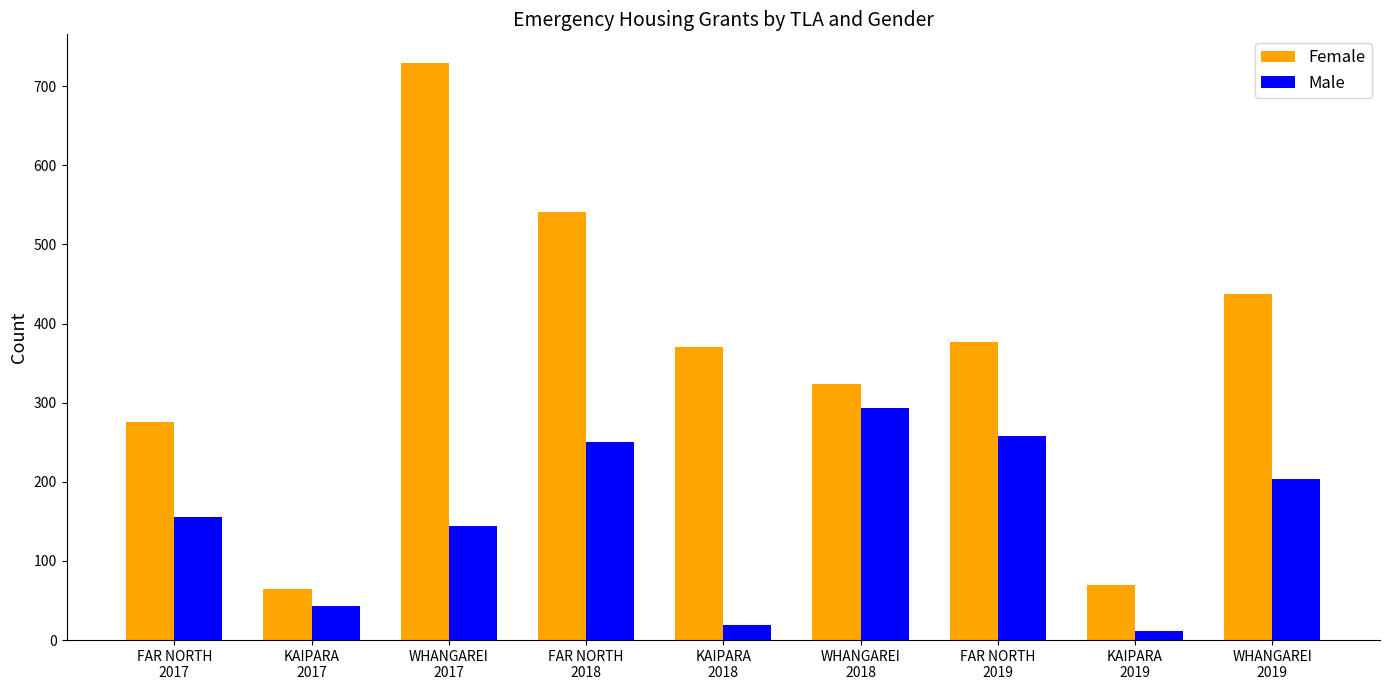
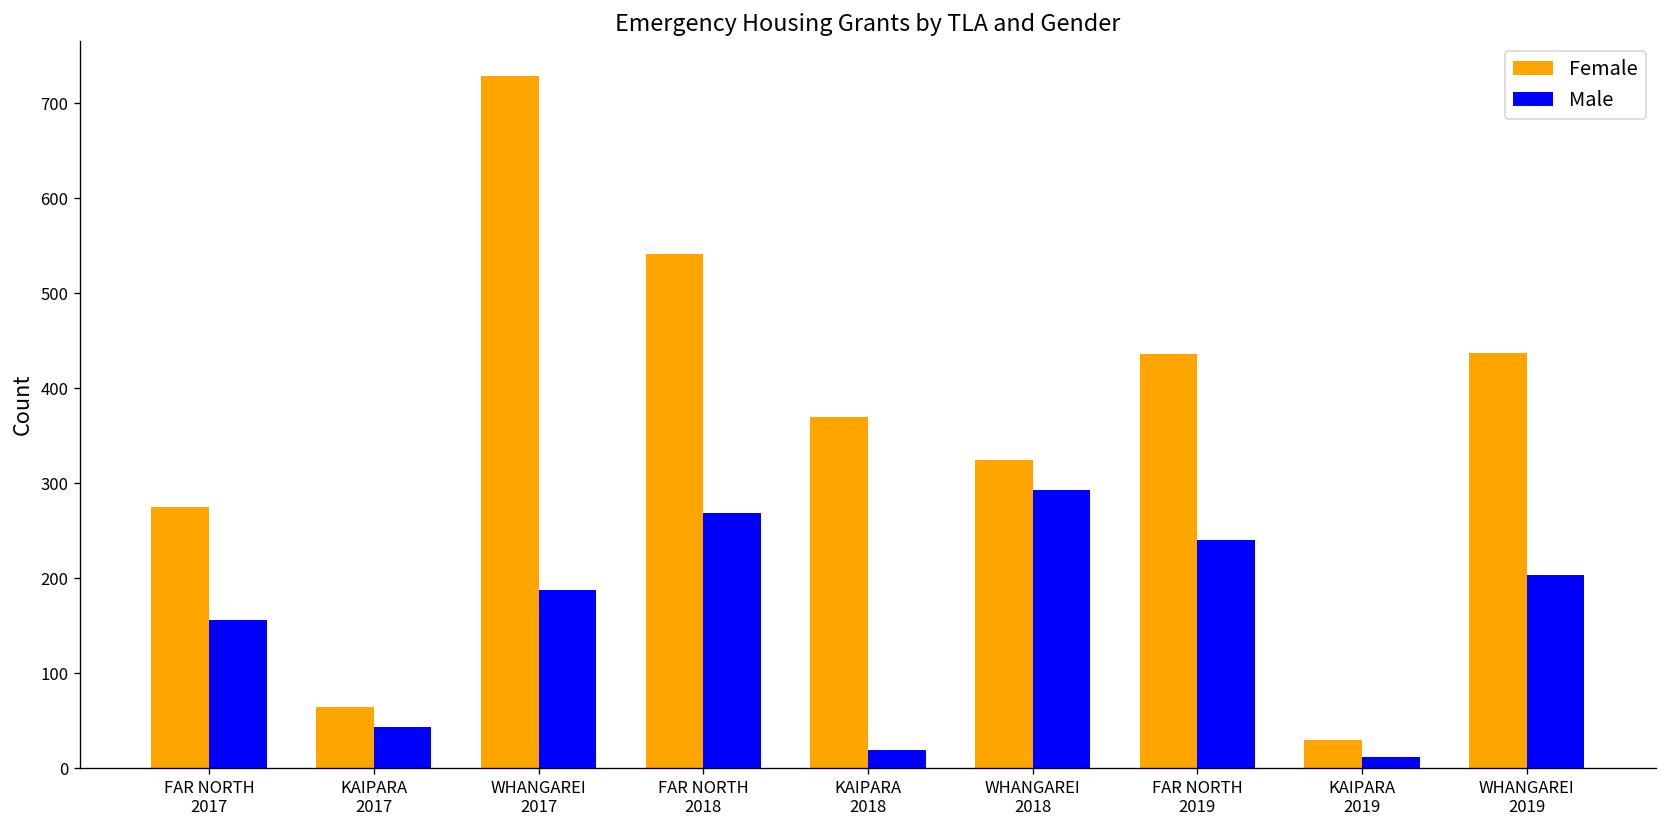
  {
    "Female": {
      "FAR NORTH 2017": 280,
      "KAIPARA 2017": 60,
      "WHANGAREI 2017": 730,
      "FAR NORTH 2018": 540,
      "KAIPARA 2018": 370,
      "WHANGAREI 2018": 320,
-     "FAR NORTH 2019": 380,
-     "KAIPARA 2019": 70,
+     "FAR NORTH 2019": 440,
+     "KAIPARA 2019": 30,
      "WHANGAREI 2019": 440
    },
    "Male": {
      "FAR NORTH 2017": 160,
      "KAIPARA 2017": 40,
-     "WHANGAREI 2017": 140,
-     "FAR NORTH 2018": 250,
+     "WHANGAREI 2017": 190,
+     "FAR NORTH 2018": 270,
      "KAIPARA 2018": 20,
      "WHANGAREI 2018": 290,
-     "FAR NORTH 2019": 260,
+     "FAR NORTH 2019": 240,
      "KAIPARA 2019": 10,
      "WHANGAREI 2019": 200
    }
  }
